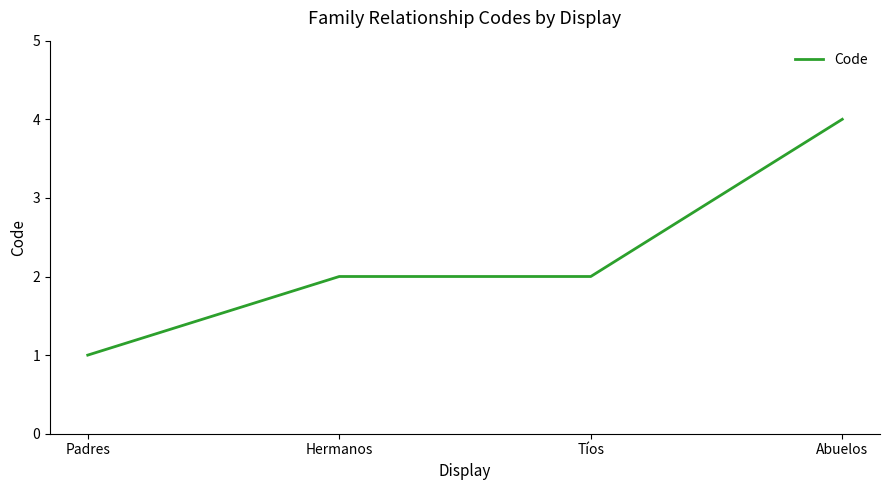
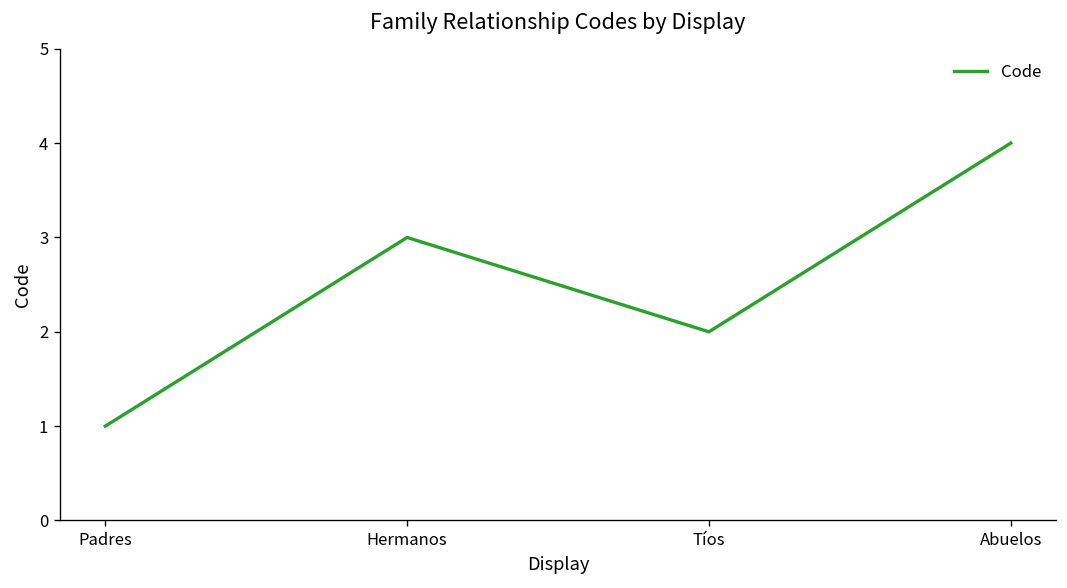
  {
    "Padres": 1,
-   "Hermanos": 2,
+   "Hermanos": 3,
    "Tíos": 2,
    "Abuelos": 4
  }
